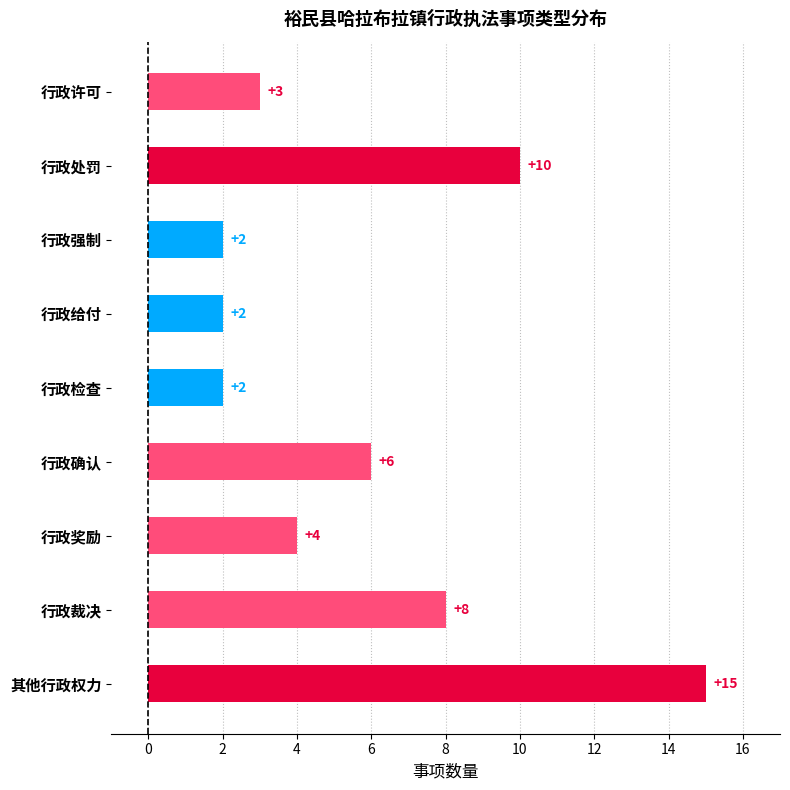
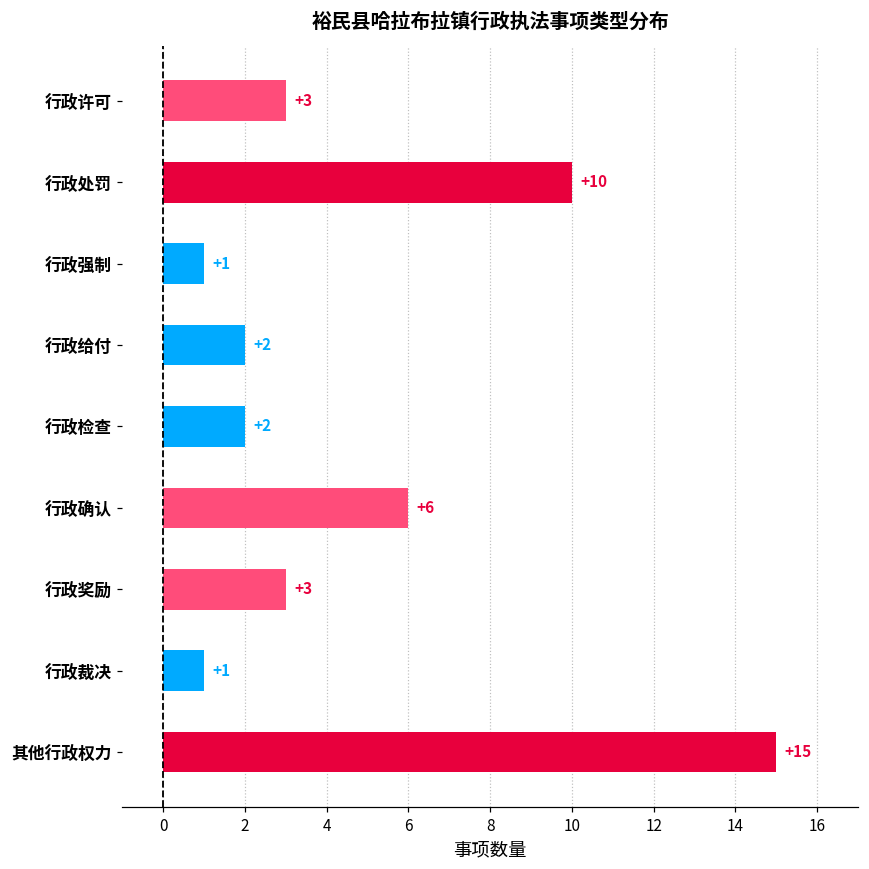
  {
    "行政许可": "+3",
    "行政处罚": "+10",
-   "行政强制": "+2",
+   "行政强制": "+1",
    "行政给付": "+2",
    "行政检查": "+2",
    "行政确认": "+6",
-   "行政奖励": "+4",
-   "行政裁决": "+8",
+   "行政奖励": "+3",
+   "行政裁决": "+1",
    "其他行政权力": "+15"
  }
